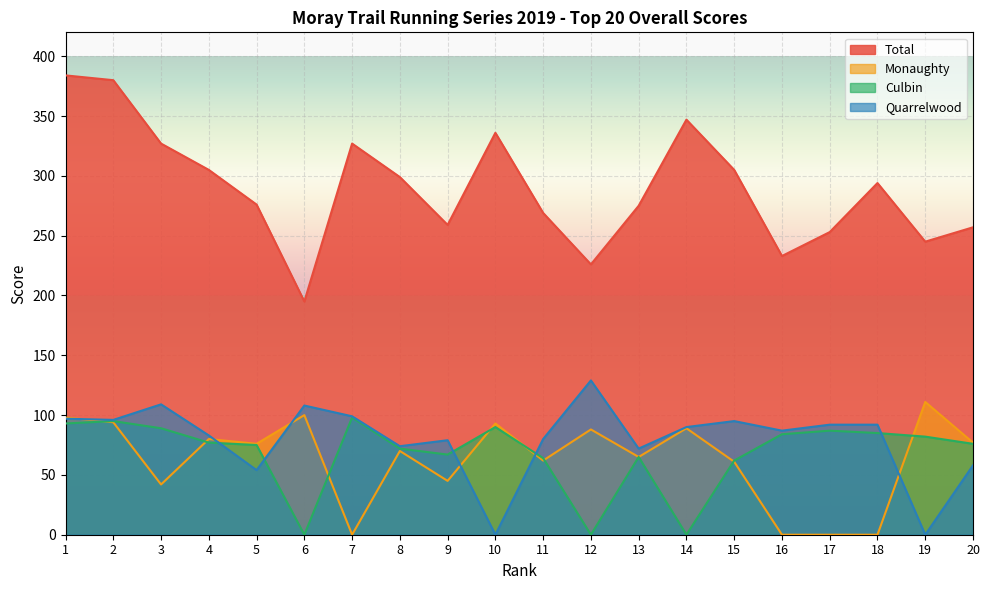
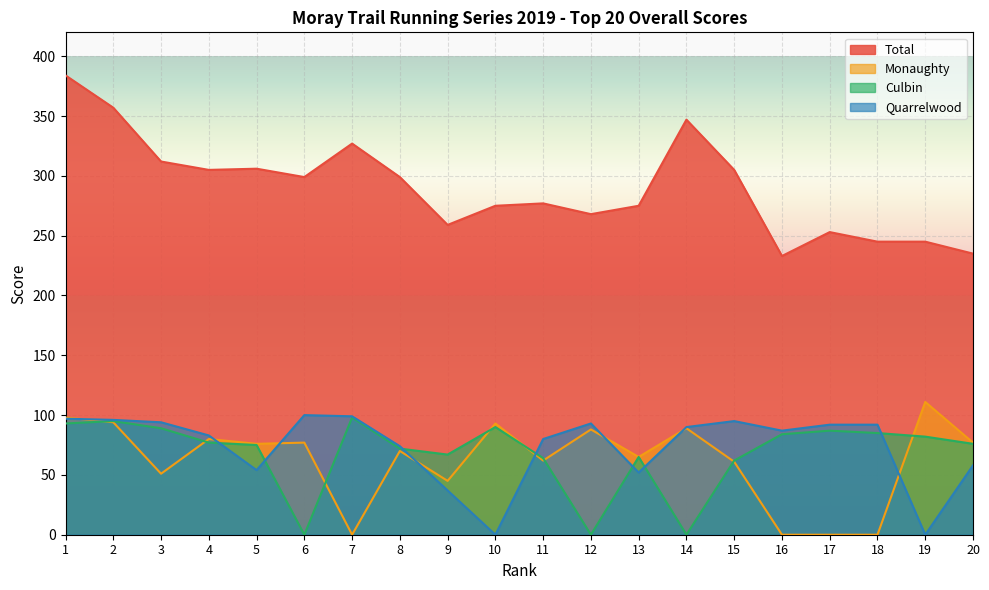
  {
    "Total": {
      "1": 384,
-     "2": 380,
-     "3": 327,
+     "2": 357,
+     "3": 312,
      "4": 305,
-     "5": 276,
-     "6": 195,
+     "5": 306,
+     "6": 299,
      "7": 327,
      "8": 299,
      "9": 259,
-     "10": 336,
-     "11": 269,
-     "12": 226,
+     "10": 275,
+     "11": 277,
+     "12": 268,
      "13": 275,
      "14": 347,
      "15": 305,
      "16": 233,
      "17": 253,
-     "18": 294,
+     "18": 245,
      "19": 245,
-     "20": 257
+     "20": 235
    },
    "Monaughty": {
-     "3": 42,
+     "3": 51,
      "4": 80,
-     "6": 100,
+     "6": 77,
      "7": 0,
      "9": 45,
      "10": 93,
      "12": 88,
      "16": 0,
      "17": 0,
      "18": 0,
      "19": 111
    },
    "Culbin": {
      "1": 93,
      "3": 89,
      "4": 77,
      "6": 0,
      "9": 67,
      "10": 90,
      "12": 0,
      "14": 0,
      "16": 84,
      "17": 87,
      "18": 85,
      "19": 82
    },
    "Quarrelwood": {
-     "3": 109,
+     "3": 94,
      "4": 83,
      "5": 54,
-     "6": 108,
-     "9": 79,
+     "6": 100,
+     "9": 37,
      "10": 0,
      "11": 80,
-     "12": 129,
-     "13": 72,
+     "12": 93,
+     "13": 52,
      "15": 95,
      "16": 87,
      "17": 92,
      "18": 92,
      "19": 0,
      "20": 58
    }
  }
